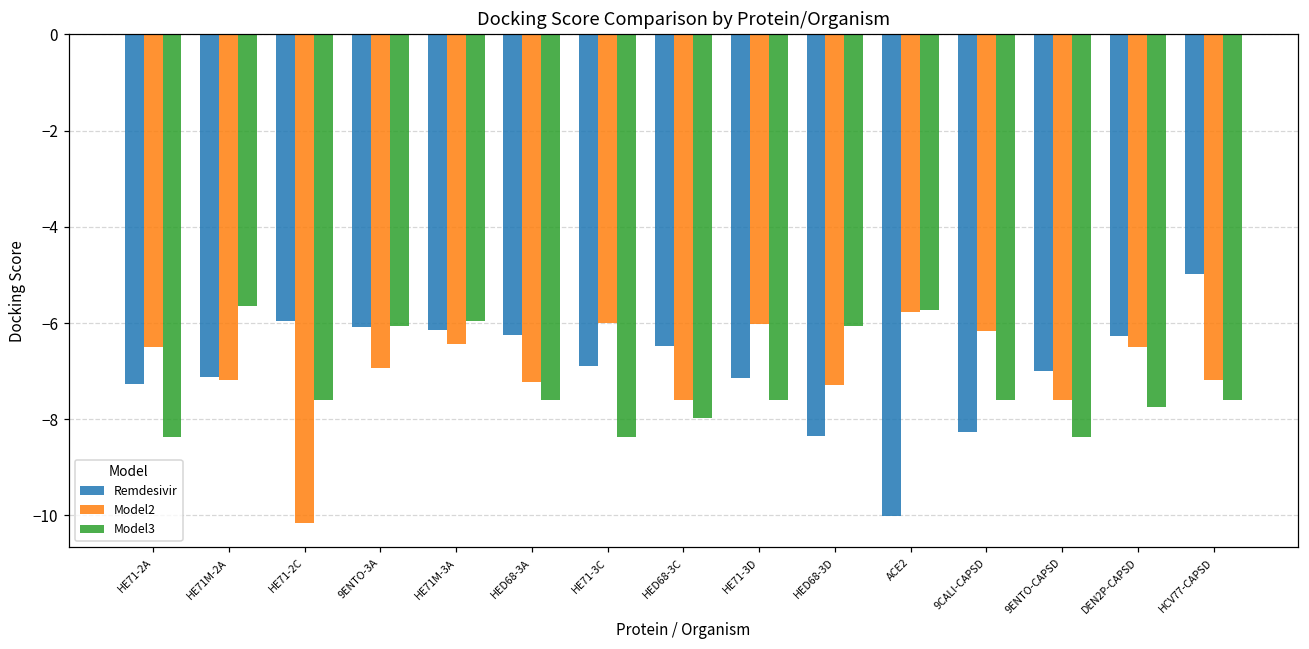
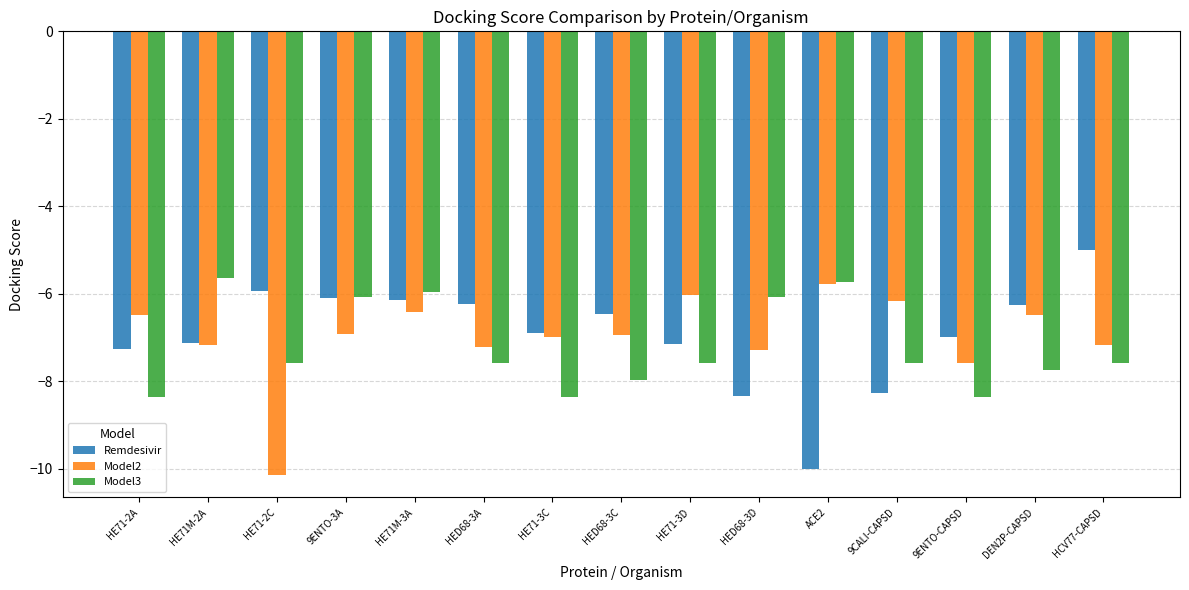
  {
    "Remdesivir": {
      "HE71-2A": -7.3,
      "HE71M-2A": -7.1,
      "HE71-2C": -6.0,
      "9ENTO-3A": -6.1,
      "HE71M-3A": -6.1,
      "HED68-3A": -6.2,
      "HE71-3C": -6.9,
      "HED68-3C": -6.5,
      "HE71-3D": -7.2,
      "HED68-3D": -8.3,
      "ACE2": -10.0,
      "9CALI-CAPSD": -8.3,
      "9ENTO-CAPSD": -7.0,
      "DEN2P-CAPSD": -6.3,
      "HCV77-CAPSD": -5.0
    },
    "Model2": {
      "HE71-2A": -6.5,
      "HE71M-2A": -7.2,
      "HE71-2C": -10.2,
      "9ENTO-3A": -6.9,
      "HE71M-3A": -6.4,
      "HED68-3A": -7.2,
-     "HE71-3C": -6.0,
-     "HED68-3C": -7.6,
+     "HE71-3C": -7.0,
+     "HED68-3C": -6.9,
      "HE71-3D": -6.0,
      "HED68-3D": -7.3,
      "ACE2": -5.8,
      "9CALI-CAPSD": -6.2,
      "9ENTO-CAPSD": -7.6,
      "DEN2P-CAPSD": -6.5,
      "HCV77-CAPSD": -7.2
    },
    "Model3": {
      "HE71-2A": -8.4,
      "HE71M-2A": -5.7,
      "HE71-2C": -7.6,
      "9ENTO-3A": -6.1,
      "HE71M-3A": -6.0,
      "HED68-3A": -7.6,
      "HE71-3C": -8.4,
      "HED68-3C": -8.0,
      "HE71-3D": -7.6,
      "HED68-3D": -6.1,
      "ACE2": -5.7,
      "9CALI-CAPSD": -7.6,
      "9ENTO-CAPSD": -8.4,
      "DEN2P-CAPSD": -7.8,
      "HCV77-CAPSD": -7.6
    }
  }
